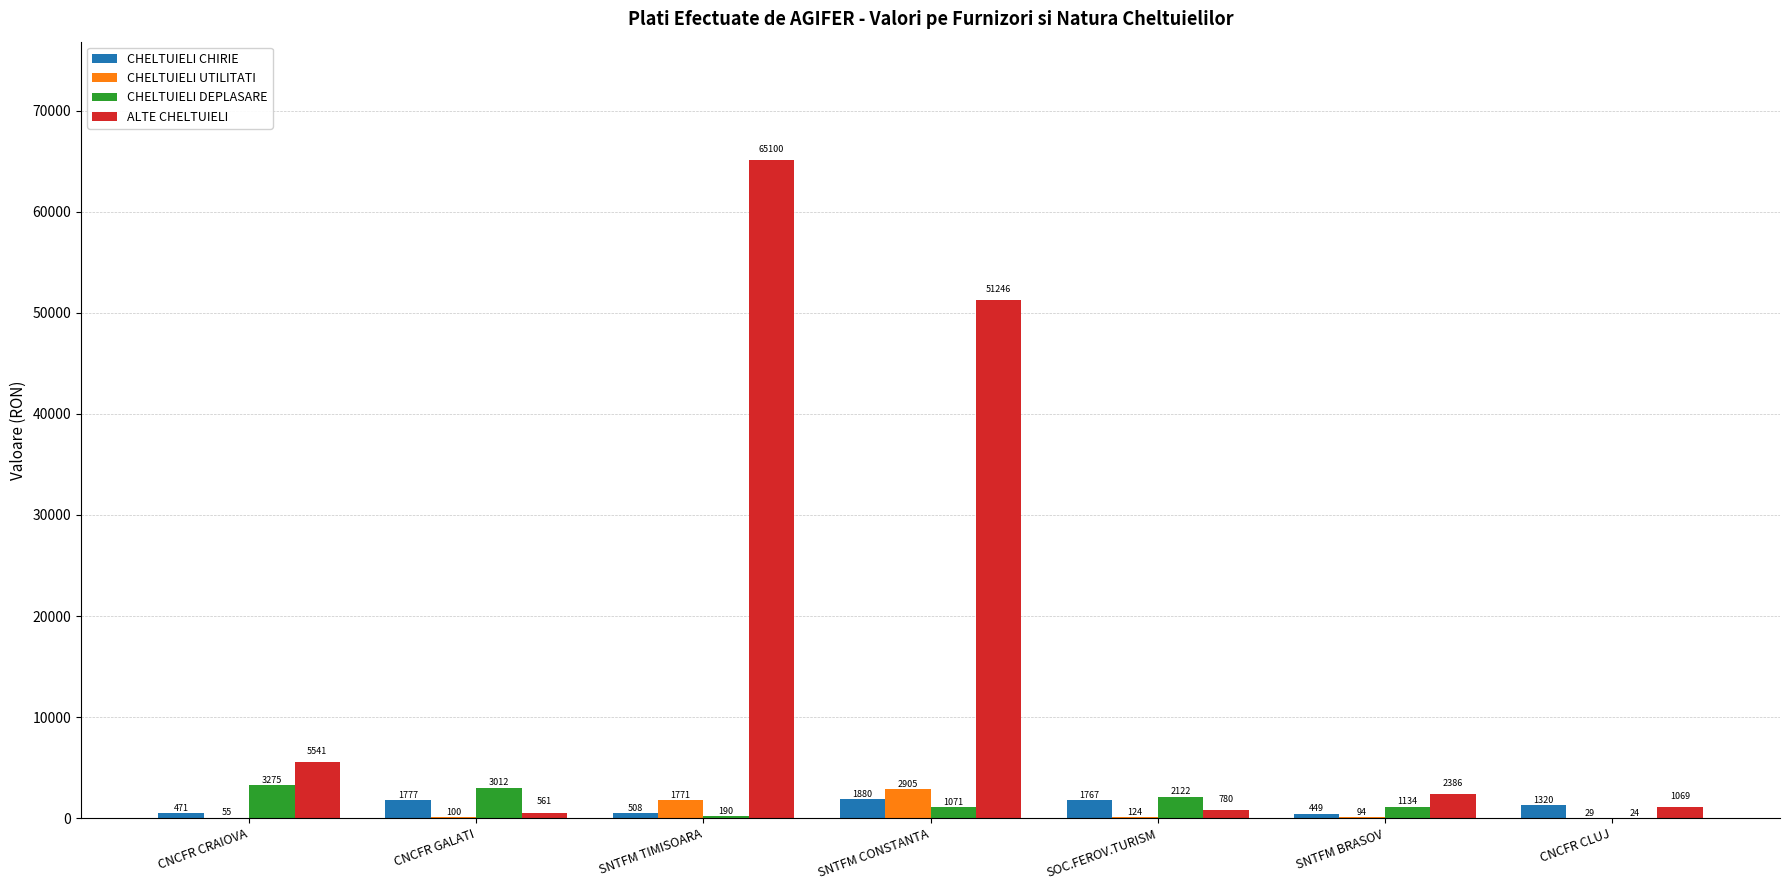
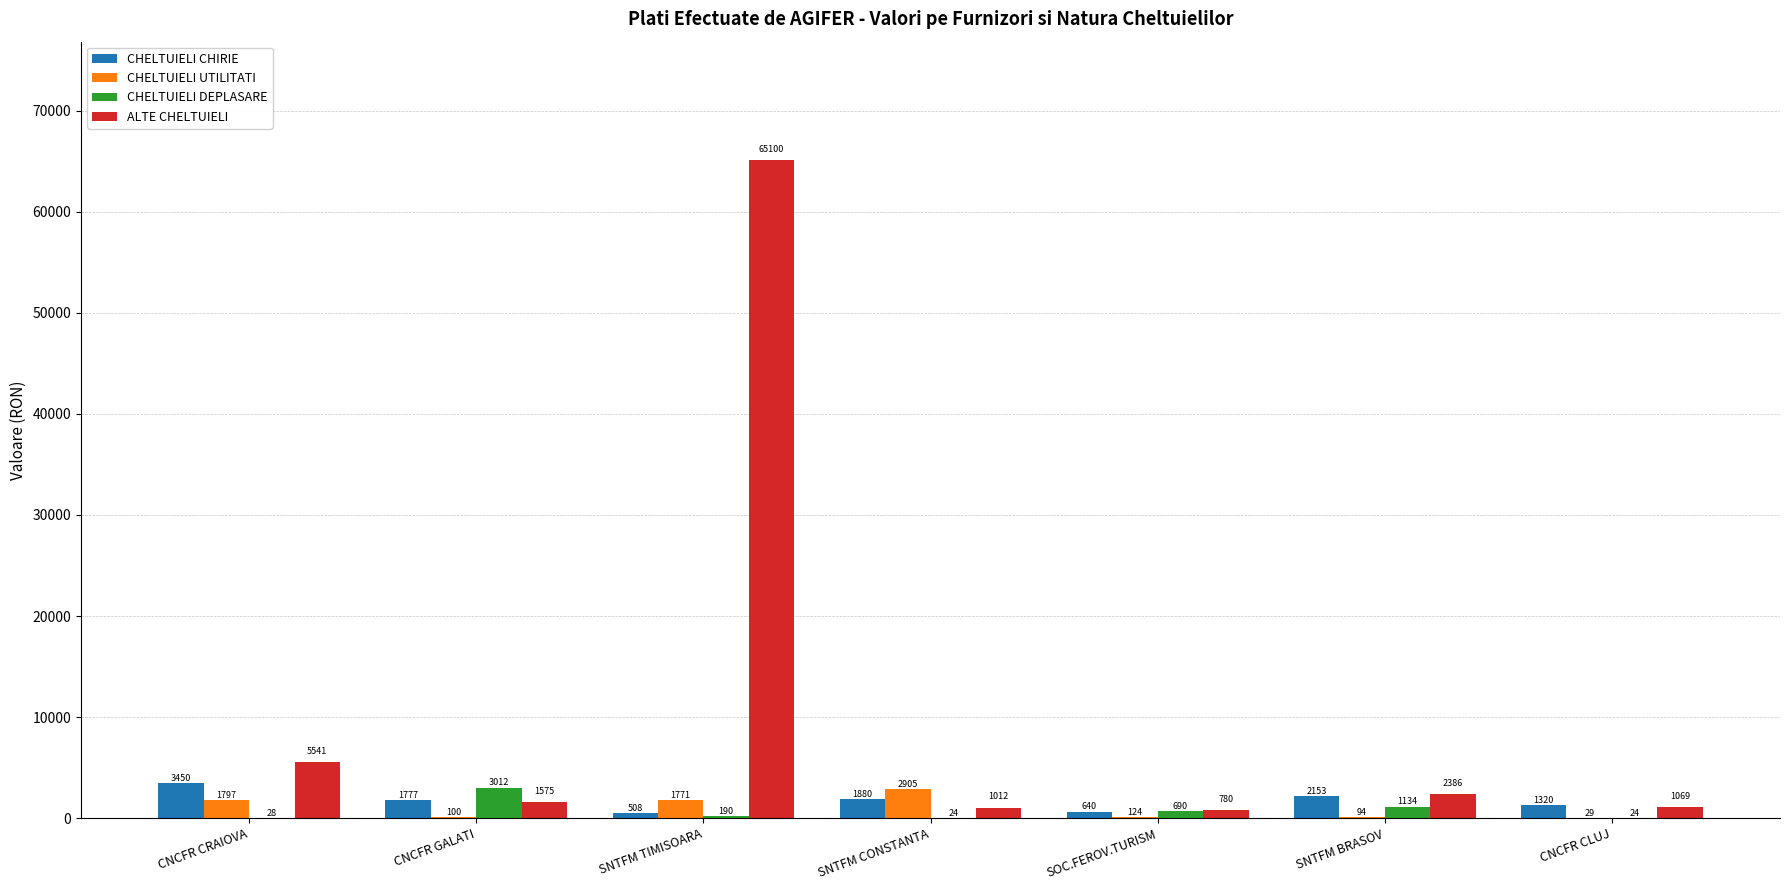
  {
    "CHELTUIELI CHIRIE": {
-     "CNCFR CRAIOVA": 471,
+     "CNCFR CRAIOVA": 3450,
      "CNCFR GALATI": 1777,
      "SNTFM TIMISOARA": 508,
      "SNTFM CONSTANTA": 1880,
-     "SOC.FEROV.TURISM": 1767,
-     "SNTFM BRASOV": 449,
+     "SOC.FEROV.TURISM": 640,
+     "SNTFM BRASOV": 2153,
      "CNCFR CLUJ": 1320
    },
    "CHELTUIELI UTILITATI": {
-     "CNCFR CRAIOVA": 55,
+     "CNCFR CRAIOVA": 1797,
      "CNCFR GALATI": 100,
      "SNTFM TIMISOARA": 1771,
      "SNTFM CONSTANTA": 2905,
      "SOC.FEROV.TURISM": 124,
      "SNTFM BRASOV": 94,
      "CNCFR CLUJ": 29
    },
    "CHELTUIELI DEPLASARE": {
-     "CNCFR CRAIOVA": 3275,
+     "CNCFR CRAIOVA": 28,
      "CNCFR GALATI": 3012,
      "SNTFM TIMISOARA": 190,
-     "SNTFM CONSTANTA": 1071,
-     "SOC.FEROV.TURISM": 2122,
+     "SNTFM CONSTANTA": 24,
+     "SOC.FEROV.TURISM": 690,
      "SNTFM BRASOV": 1134,
      "CNCFR CLUJ": 24
    },
    "ALTE CHELTUIELI": {
      "CNCFR CRAIOVA": 5541,
-     "CNCFR GALATI": 561,
+     "CNCFR GALATI": 1575,
      "SNTFM TIMISOARA": 65100,
-     "SNTFM CONSTANTA": 51246,
+     "SNTFM CONSTANTA": 1012,
      "SOC.FEROV.TURISM": 780,
      "SNTFM BRASOV": 2386,
      "CNCFR CLUJ": 1069
    }
  }
